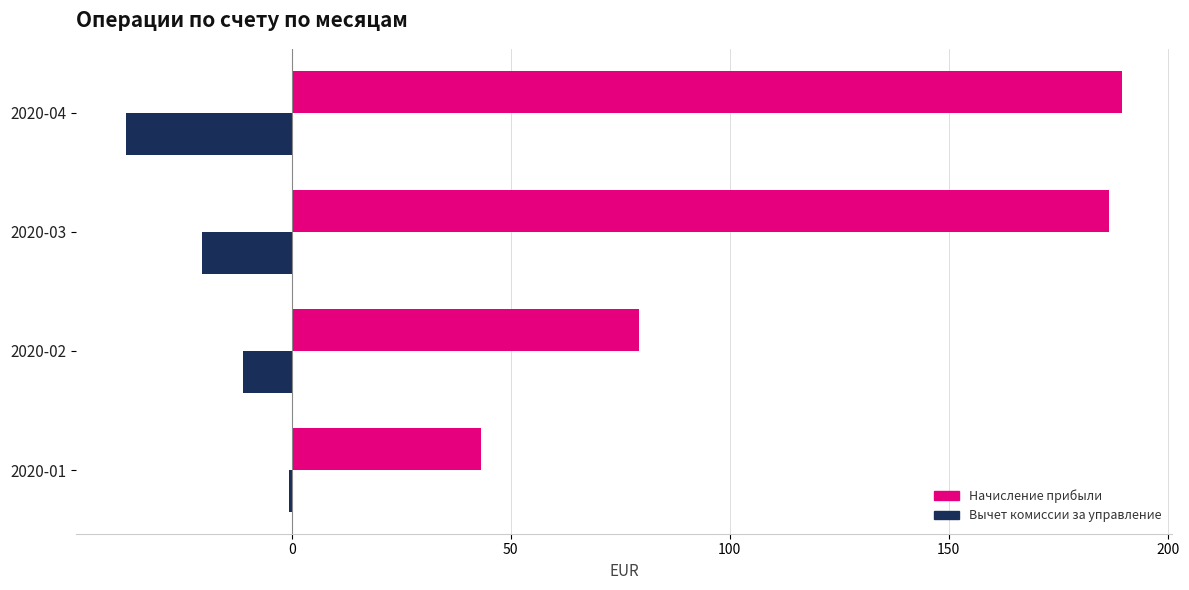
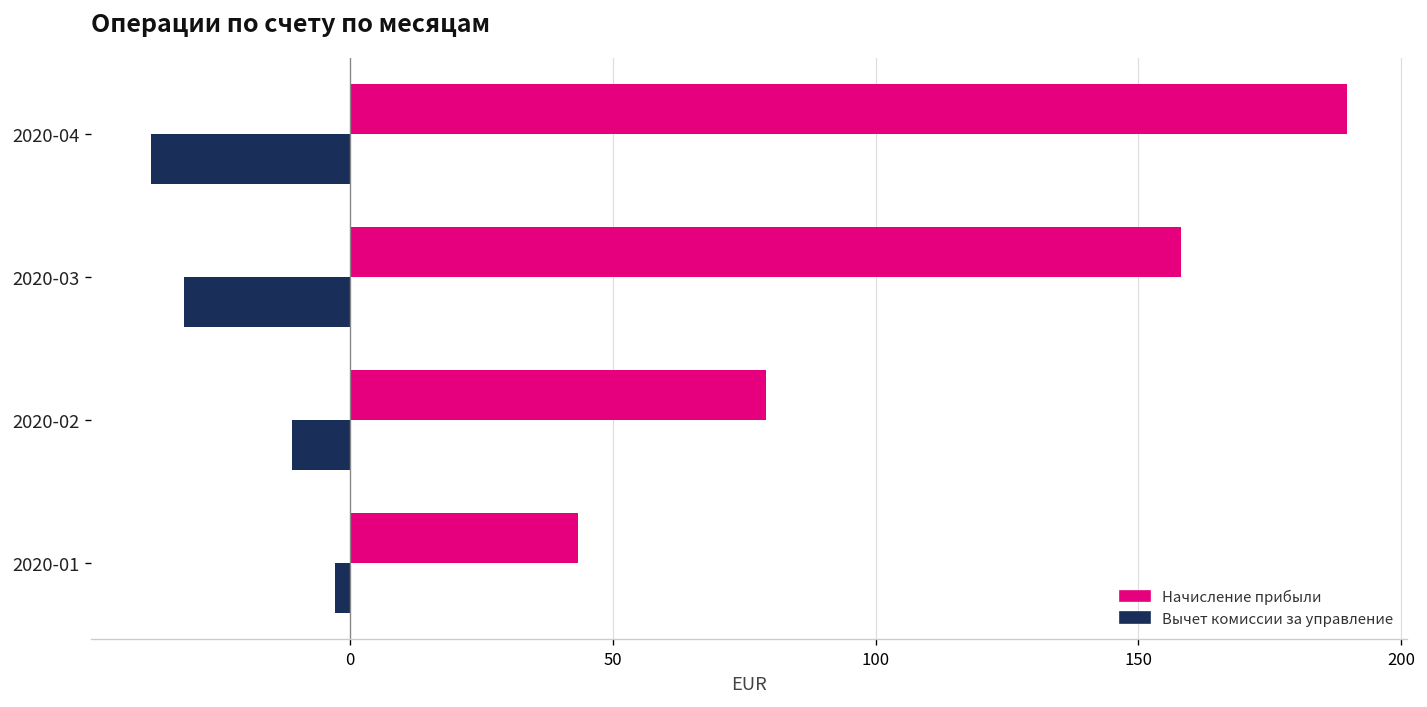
  {
    "Начисление прибыли": {
      "2020-04": 190,
-     "2020-03": 187,
+     "2020-03": 158,
      "2020-02": 79,
      "2020-01": 43
    },
    "Вычет комиссии за управление": {
      "2020-04": -38,
-     "2020-03": -21,
+     "2020-03": -32,
      "2020-02": -11,
-     "2020-01": -1
+     "2020-01": -3
    }
  }
